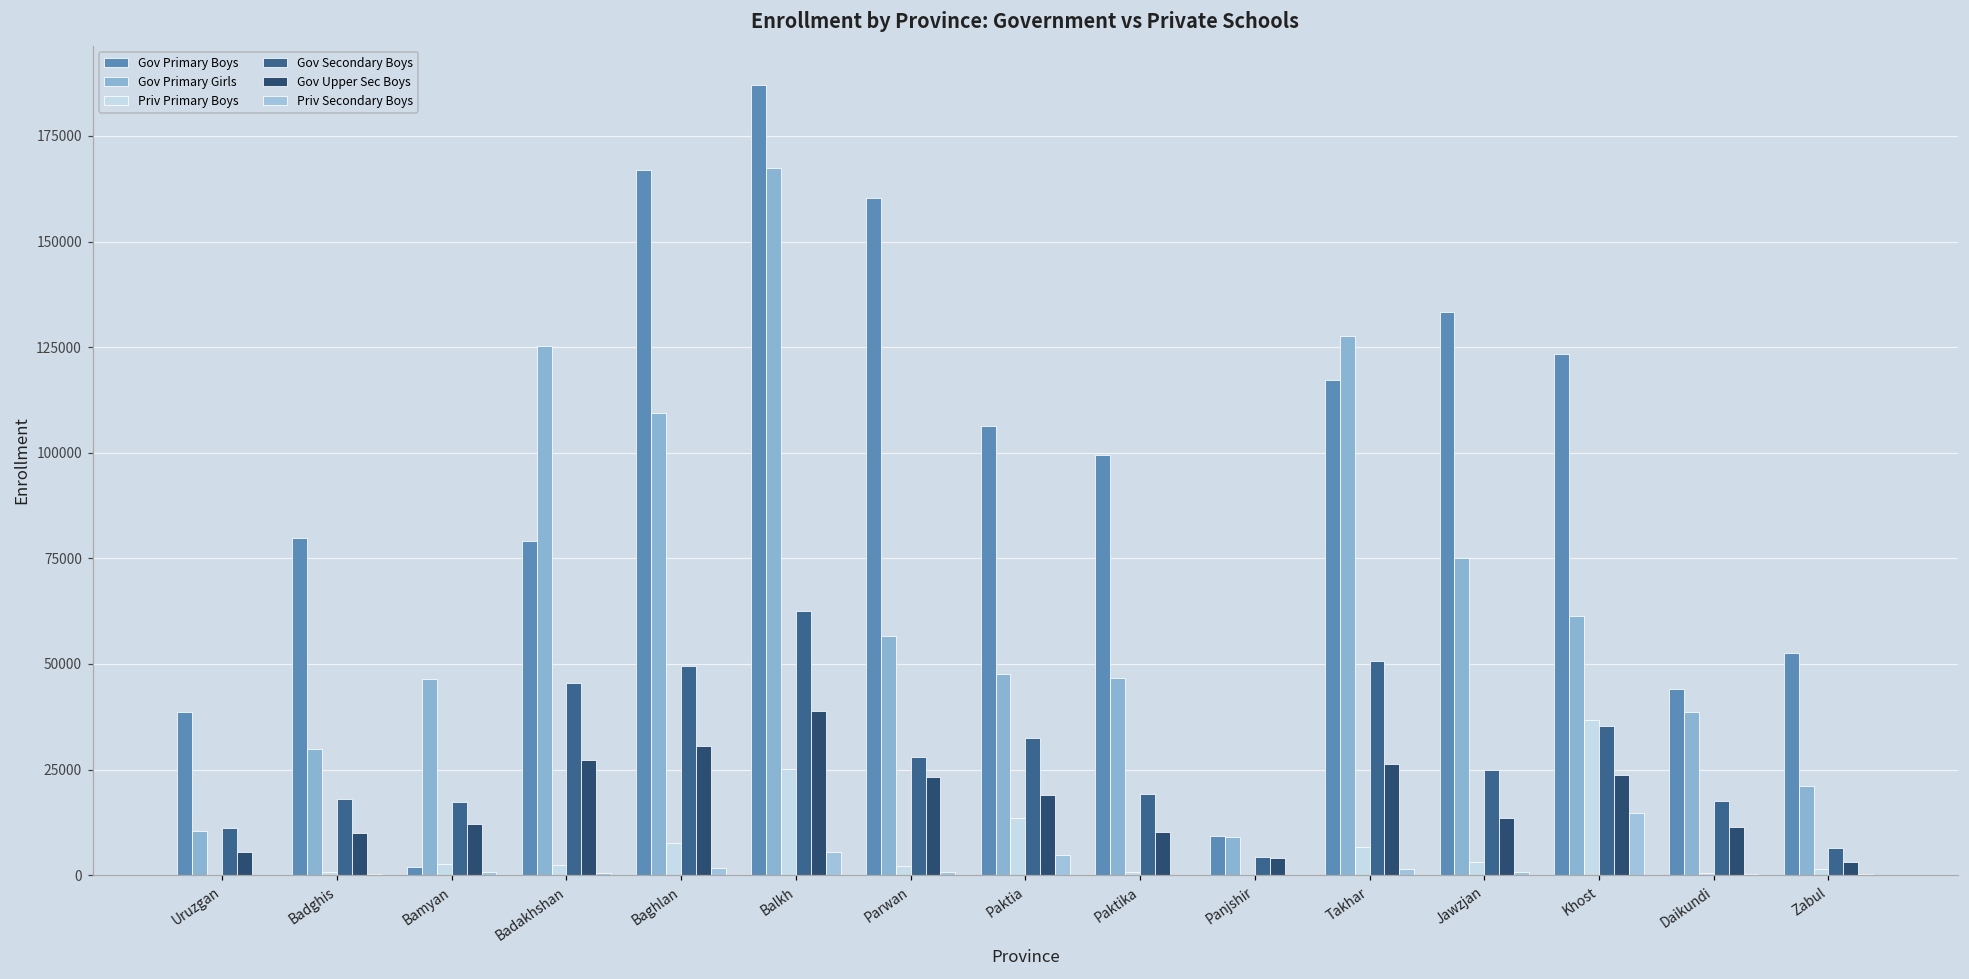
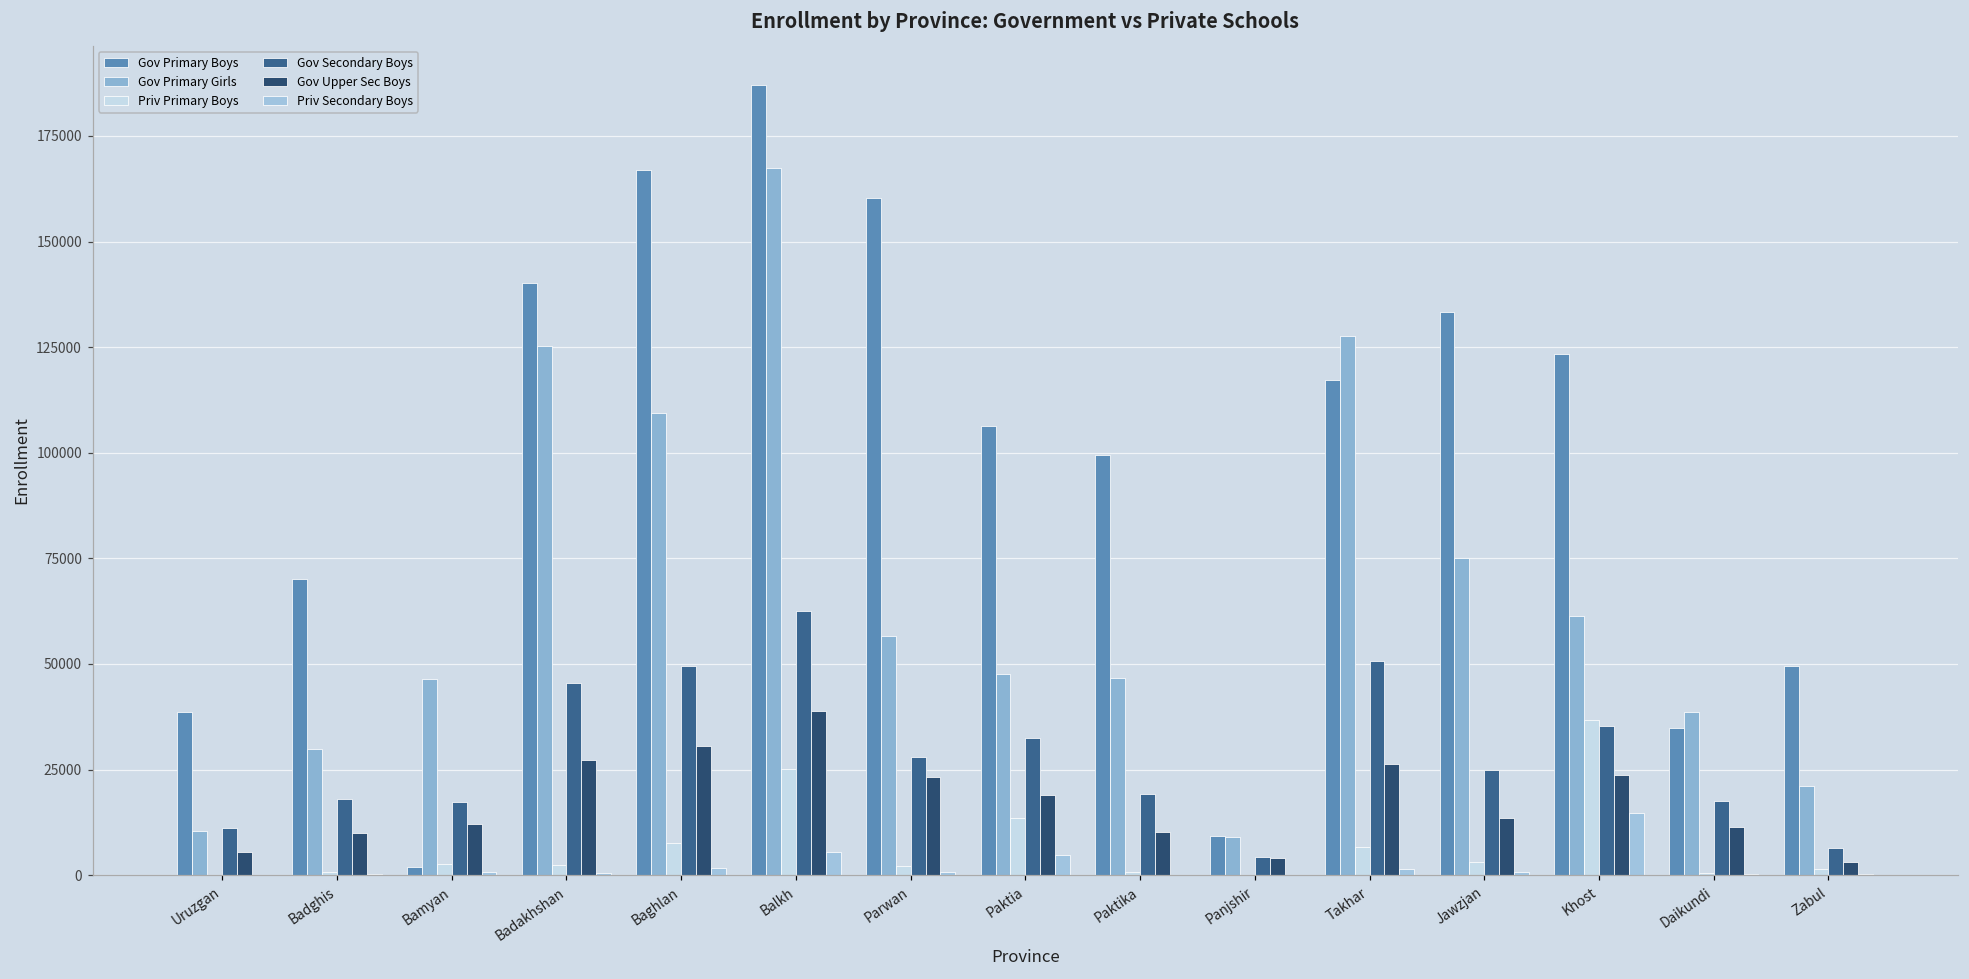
  {
    "Gov Primary Boys": {
      "Uruzgan": 39000,
-     "Badghis": 80000,
+     "Badghis": 70000,
      "Bamyan": 2000,
-     "Badakhshan": 79000,
+     "Badakhshan": 140000,
      "Baghlan": 167000,
      "Balkh": 187000,
      "Parwan": 160000,
      "Paktia": 106000,
      "Paktika": 100000,
      "Panjshir": 9000,
      "Takhar": 117000,
      "Jawzjan": 133000,
      "Khost": 123000,
-     "Daikundi": 44000,
-     "Zabul": 53000
+     "Daikundi": 35000,
+     "Zabul": 49000
    }
  }
